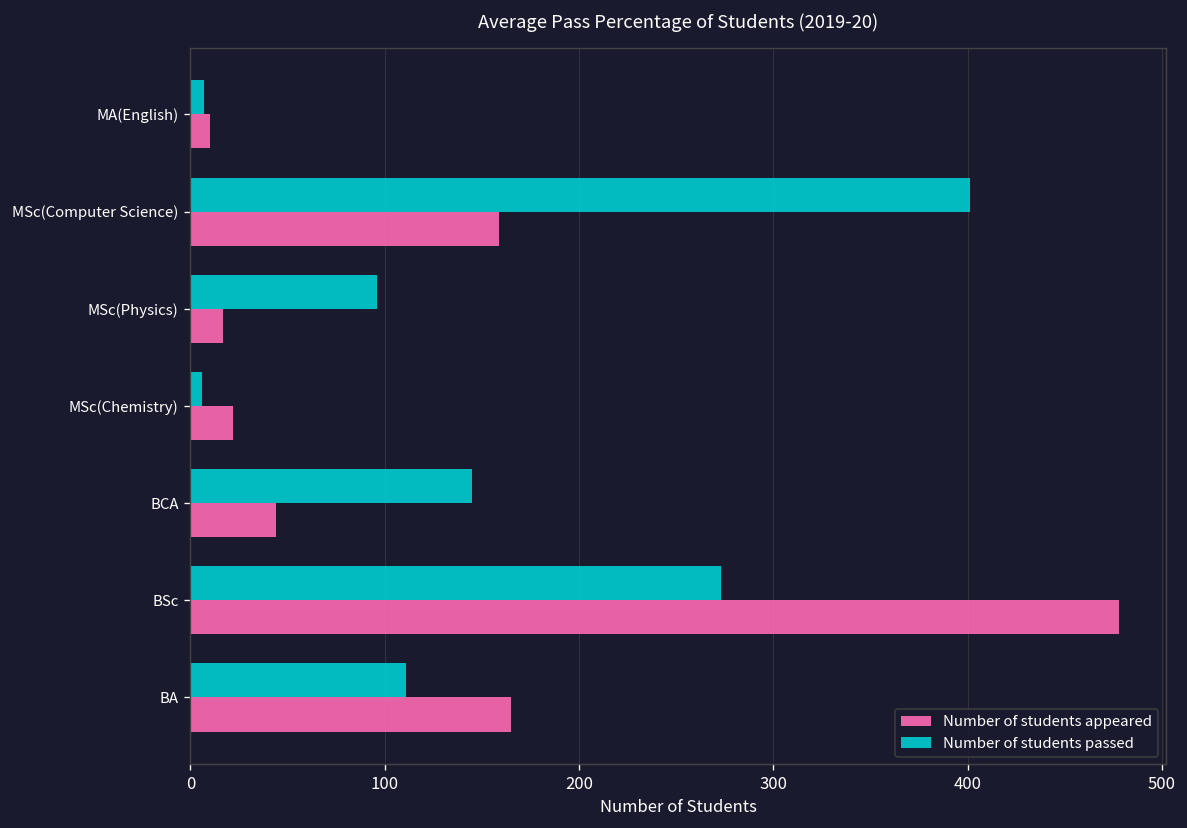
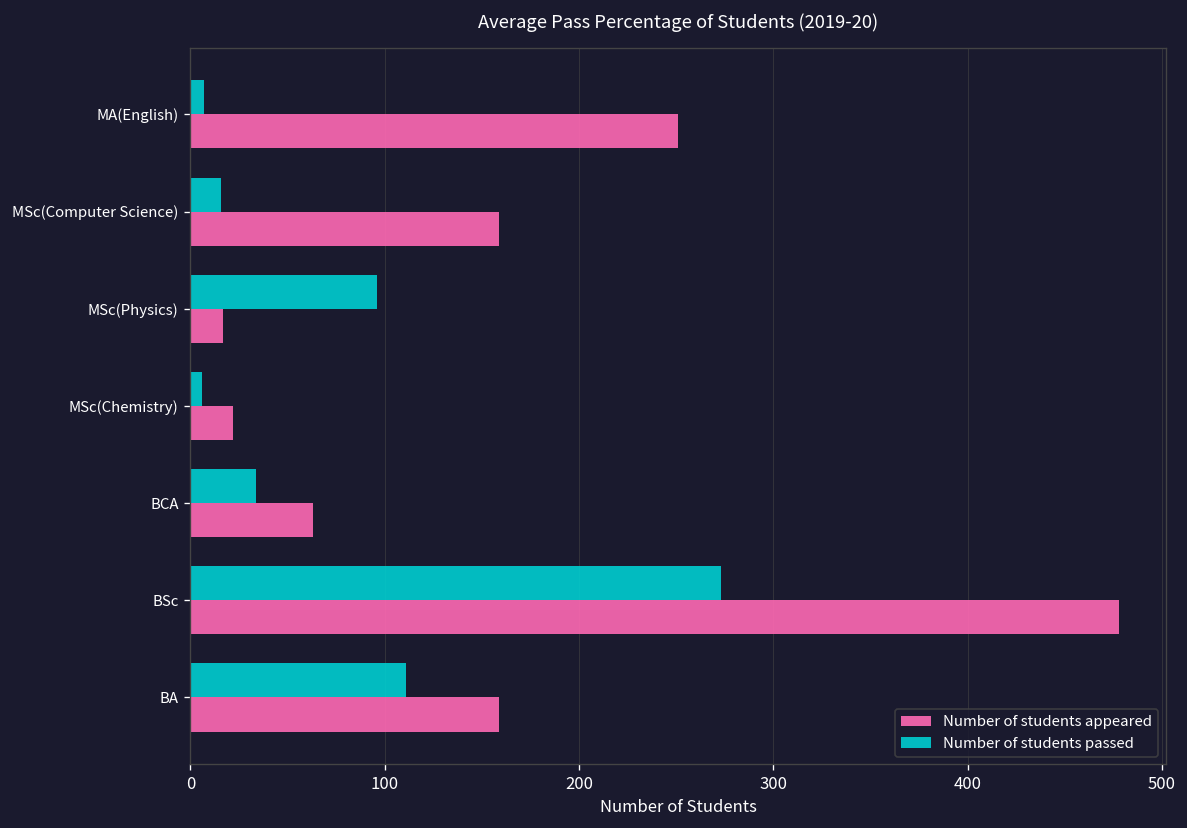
  {
    "Number of students appeared": {
-     "MA(English)": 10,
+     "MA(English)": 251,
      "MSc(Computer Science)": 159,
      "MSc(Physics)": 17,
      "MSc(Chemistry)": 22,
-     "BCA": 44,
+     "BCA": 63,
      "BSc": 478,
-     "BA": 165
+     "BA": 159
    },
    "Number of students passed": {
      "MA(English)": 7,
-     "MSc(Computer Science)": 401,
+     "MSc(Computer Science)": 16,
      "MSc(Physics)": 96,
      "MSc(Chemistry)": 6,
-     "BCA": 145,
+     "BCA": 34,
      "BSc": 273,
      "BA": 111
    }
  }
